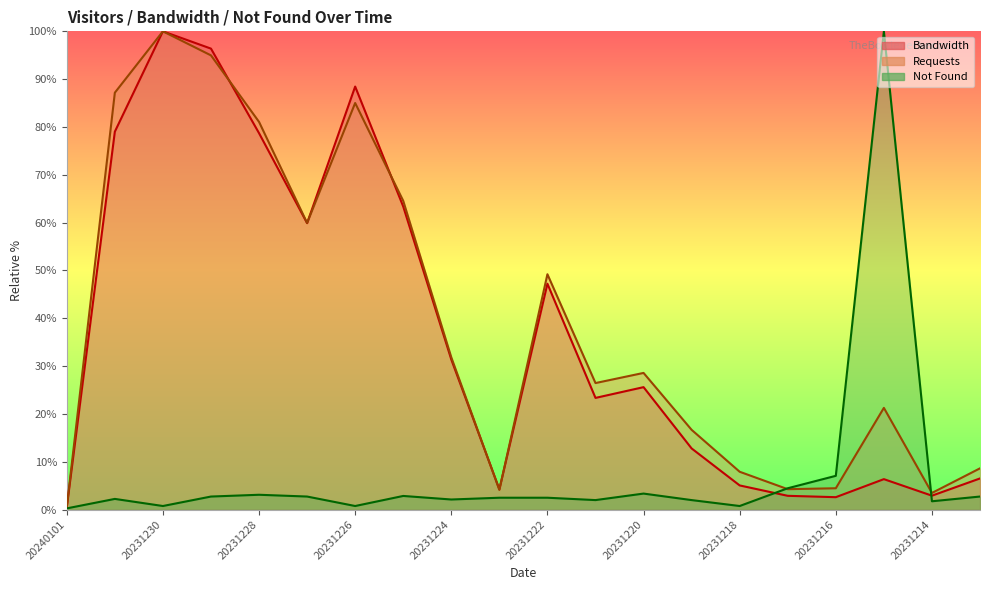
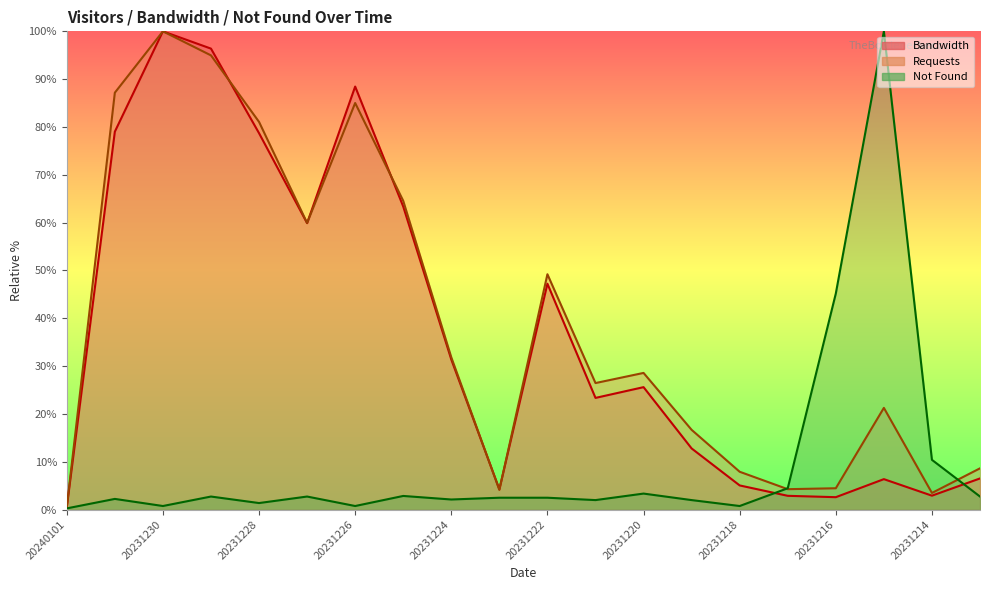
  {
    "Not Found": {
      "20231230": "1%",
-     "20231228": "3%",
+     "20231228": "1%",
      "20231226": "1%",
      "20231224": "2%",
      "20231222": "2%",
      "20231220": "3%",
      "20231218": "1%",
-     "20231216": "7%",
-     "20231214": "2%"
+     "20231216": "45%",
+     "20231214": "10%"
    }
  }
